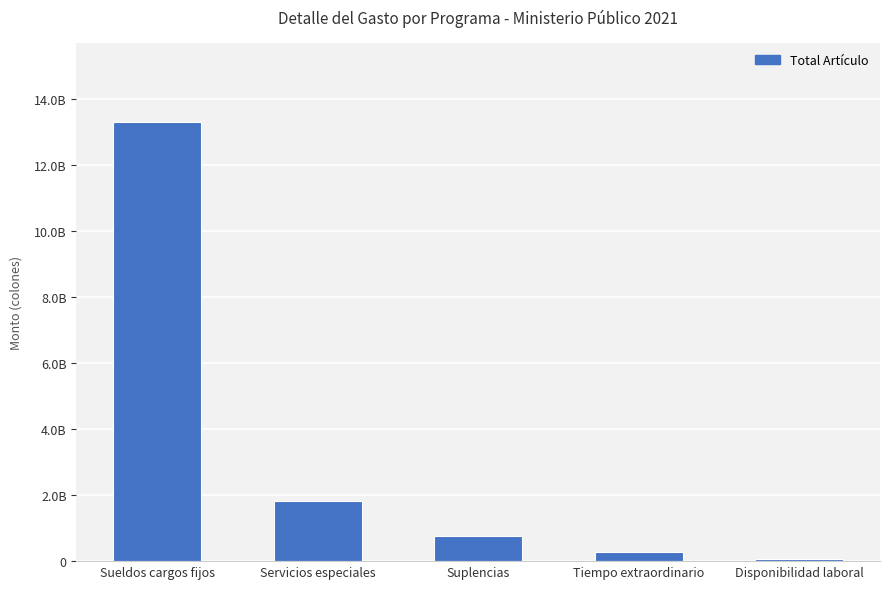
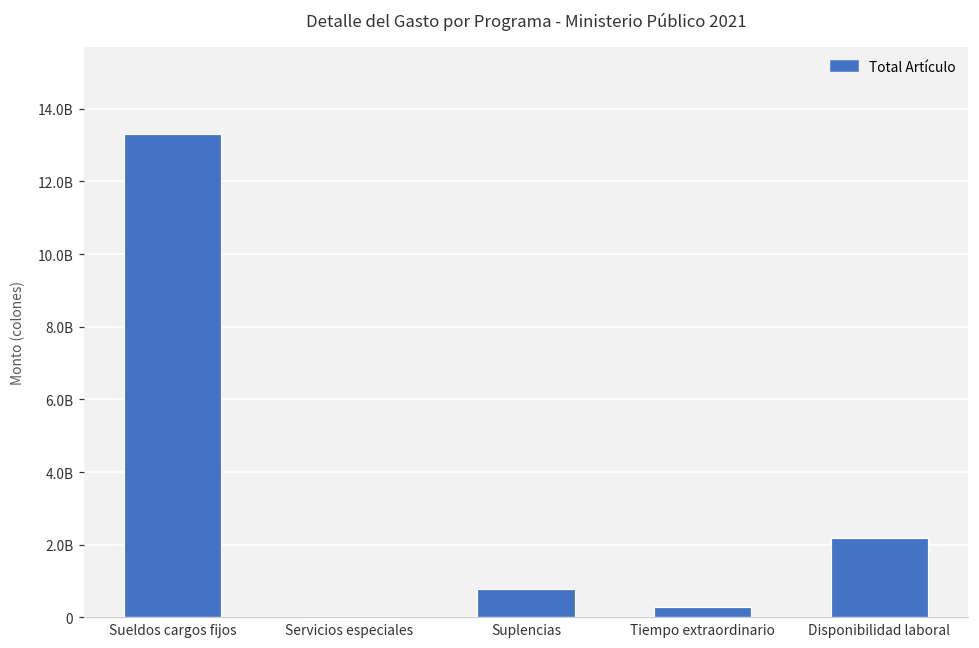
  {
    "Sueldos cargos fijos": 13300000000,
-   "Servicios especiales": 1800000000,
+   "Servicios especiales": 0,
    "Suplencias": 800000000,
    "Tiempo extraordinario": 300000000,
-   "Disponibilidad laboral": 100000000
+   "Disponibilidad laboral": 2200000000
  }
